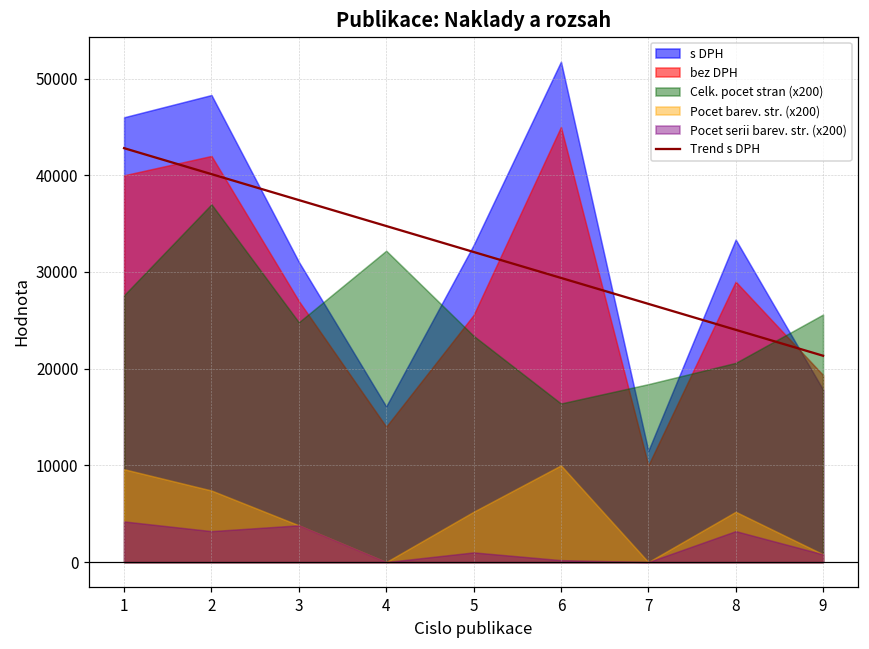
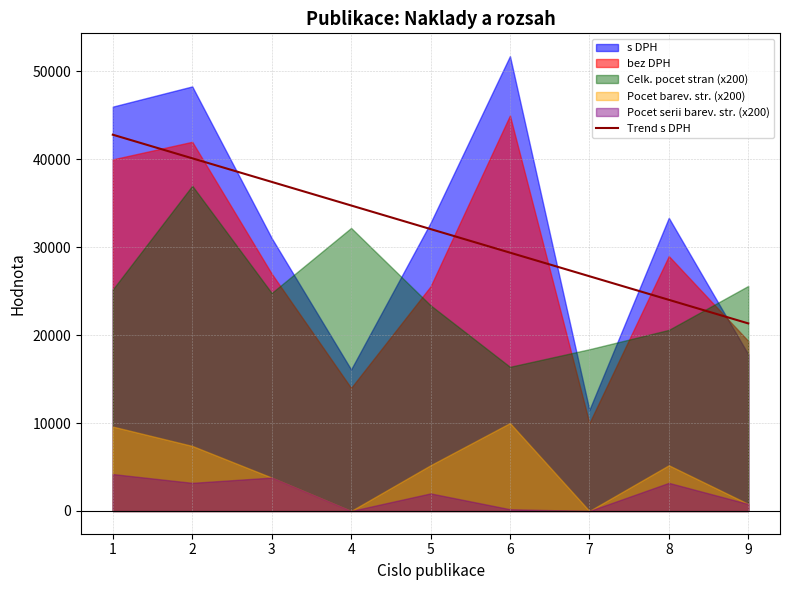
  {
    "Trend s DPH": {
      "1": 43000,
      "2": 40000,
      "3": 37000,
      "4": 35000,
      "5": 32000,
      "6": 29000,
      "7": 27000,
      "8": 24000,
      "9": 21000
    },
    "s DPH": {
      "1": 46000,
      "2": 48000,
      "3": 31000,
      "4": 16000,
      "5": 33000,
      "6": 52000,
      "7": 12000,
      "8": 33000,
      "9": 18000
    },
    "bez DPH": {
      "1": 40000,
      "2": 42000,
      "3": 27000,
      "4": 14000,
      "5": 26000,
      "6": 45000,
      "7": 10000,
      "8": 29000,
      "9": 19000
    },
    "Celk. pocet stran (x200)": {
-     "1": 28000,
+     "1": 25000,
      "2": 37000,
      "3": 25000,
      "4": 32000,
      "5": 23000,
      "6": 16000,
      "7": 18000,
      "8": 21000,
      "9": 26000
    },
    "Pocet barev. str. (x200)": {
      "1": 10000,
      "2": 7000,
      "5": 5000,
      "6": 10000,
      "8": 5000
    },
    "Pocet serii barev. str. (x200)": {
      "1": 4000,
      "2": 3000,
-     "5": 1000,
+     "5": 2000,
      "8": 3000
    }
  }
